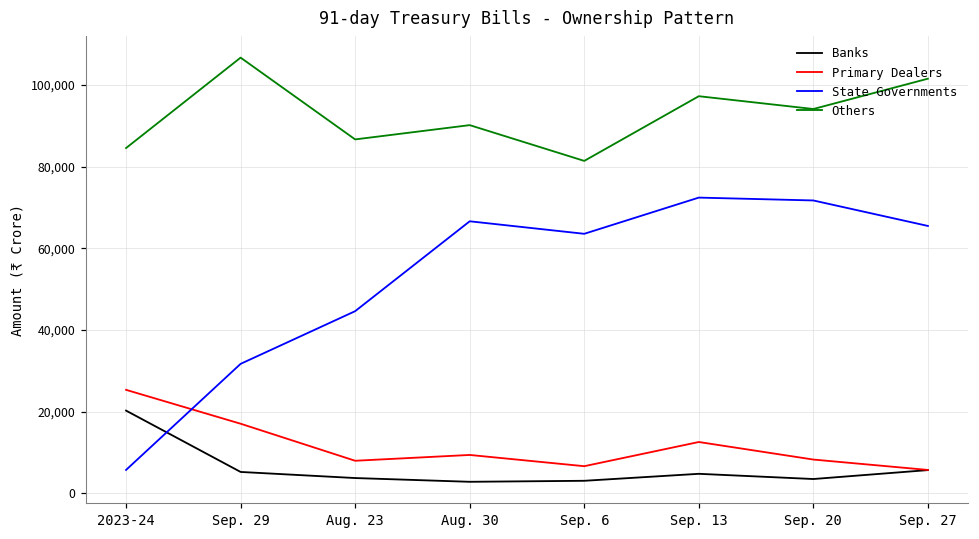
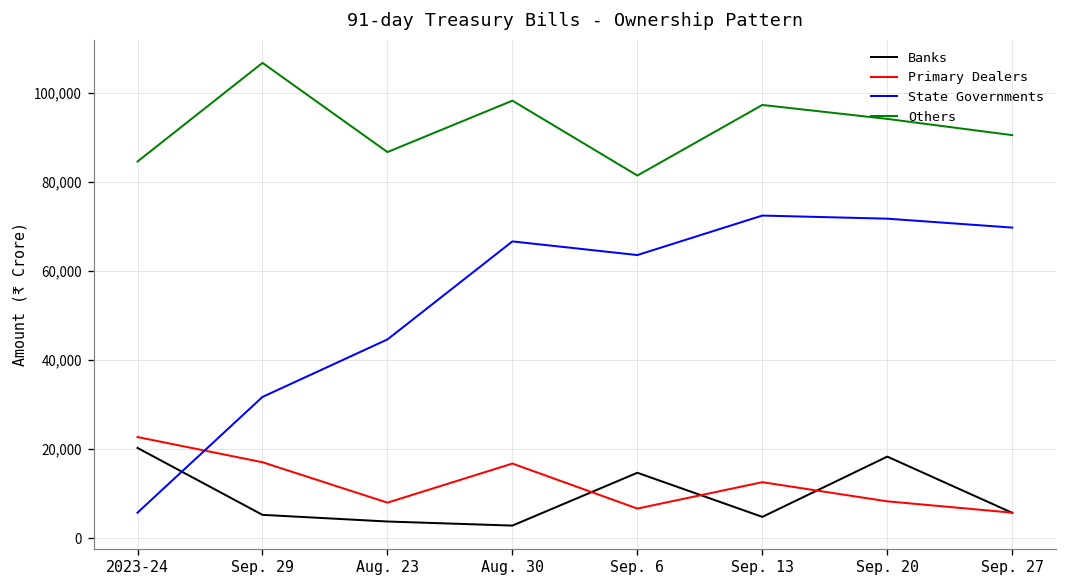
  {
    "Banks": {
      "2023-24": "20,000",
      "Sep. 29": "5,000",
      "Aug. 23": "4,000",
      "Aug. 30": "3,000",
-     "Sep. 6": "3,000",
+     "Sep. 6": "15,000",
      "Sep. 13": "5,000",
-     "Sep. 20": "3,000"
+     "Sep. 20": "18,000"
    },
    "Primary Dealers": {
-     "2023-24": "25,000",
+     "2023-24": "23,000",
      "Sep. 29": "17,000",
      "Aug. 23": "8,000",
-     "Aug. 30": "9,000",
+     "Aug. 30": "17,000",
      "Sep. 6": "7,000",
      "Sep. 13": "13,000",
      "Sep. 20": "8,000"
    },
    "State Governments": {
      "2023-24": "6,000",
      "Sep. 29": "32,000",
      "Aug. 23": "45,000",
      "Aug. 30": "67,000",
      "Sep. 6": "64,000",
      "Sep. 13": "72,000",
      "Sep. 20": "72,000",
-     "Sep. 27": "65,000"
+     "Sep. 27": "70,000"
    },
    "Others": {
      "2023-24": "85,000",
      "Sep. 29": "107,000",
      "Aug. 23": "87,000",
-     "Aug. 30": "90,000",
+     "Aug. 30": "98,000",
      "Sep. 6": "81,000",
      "Sep. 13": "97,000",
      "Sep. 20": "94,000",
-     "Sep. 27": "102,000"
+     "Sep. 27": "90,000"
    }
  }
